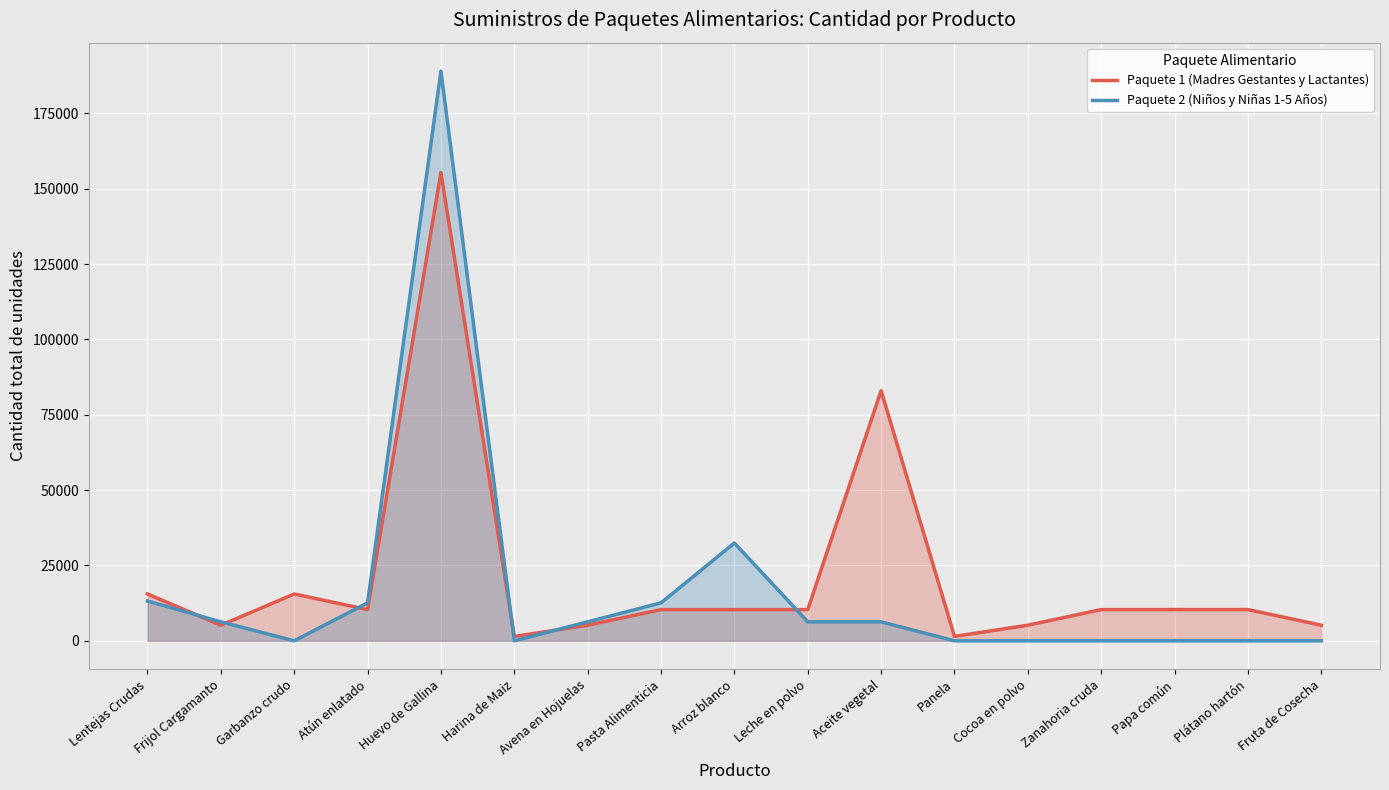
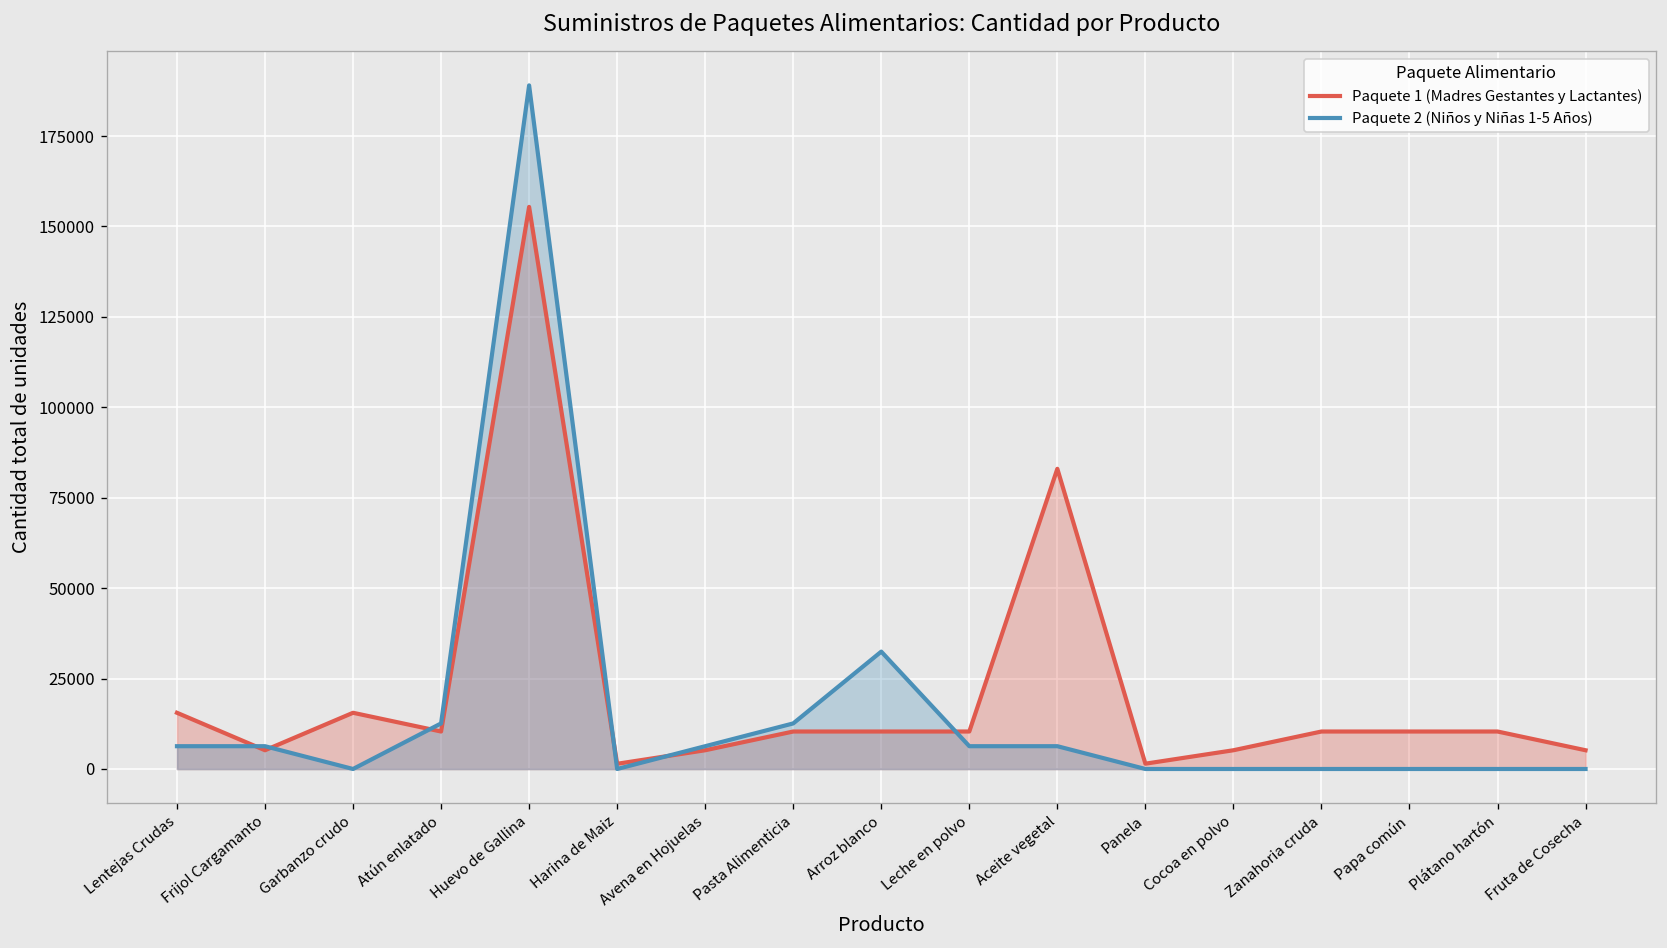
  {
    "Paquete 1 (Madres Gestantes y Lactantes)": {
      "Lentejas Crudas": 16000,
      "Frijol Cargamanto": 5000,
      "Garbanzo crudo": 16000,
      "Atún enlatado": 10000,
      "Huevo de Gallina": 155000,
      "Harina de Maiz": 1000,
      "Avena en Hojuelas": 5000,
      "Pasta Alimenticia": 10000,
      "Arroz blanco": 10000,
      "Leche en polvo": 10000,
      "Aceite vegetal": 83000,
      "Panela": 1000,
      "Cocoa en polvo": 5000,
      "Zanahoria cruda": 10000,
      "Papa común": 10000,
      "Plátano hartón": 10000,
      "Fruta de Cosecha": 5000
    },
    "Paquete 2 (Niños y Niñas 1-5 Años)": {
-     "Lentejas Crudas": 13000,
+     "Lentejas Crudas": 6000,
      "Frijol Cargamanto": 6000,
      "Garbanzo crudo": 0,
      "Atún enlatado": 13000,
      "Huevo de Gallina": 189000,
      "Harina de Maiz": 0,
      "Avena en Hojuelas": 6000,
      "Pasta Alimenticia": 13000,
      "Arroz blanco": 32000,
      "Leche en polvo": 6000,
      "Aceite vegetal": 6000,
      "Panela": 0,
      "Cocoa en polvo": 0,
      "Zanahoria cruda": 0,
      "Papa común": 0,
      "Plátano hartón": 0,
      "Fruta de Cosecha": 0
    }
  }
